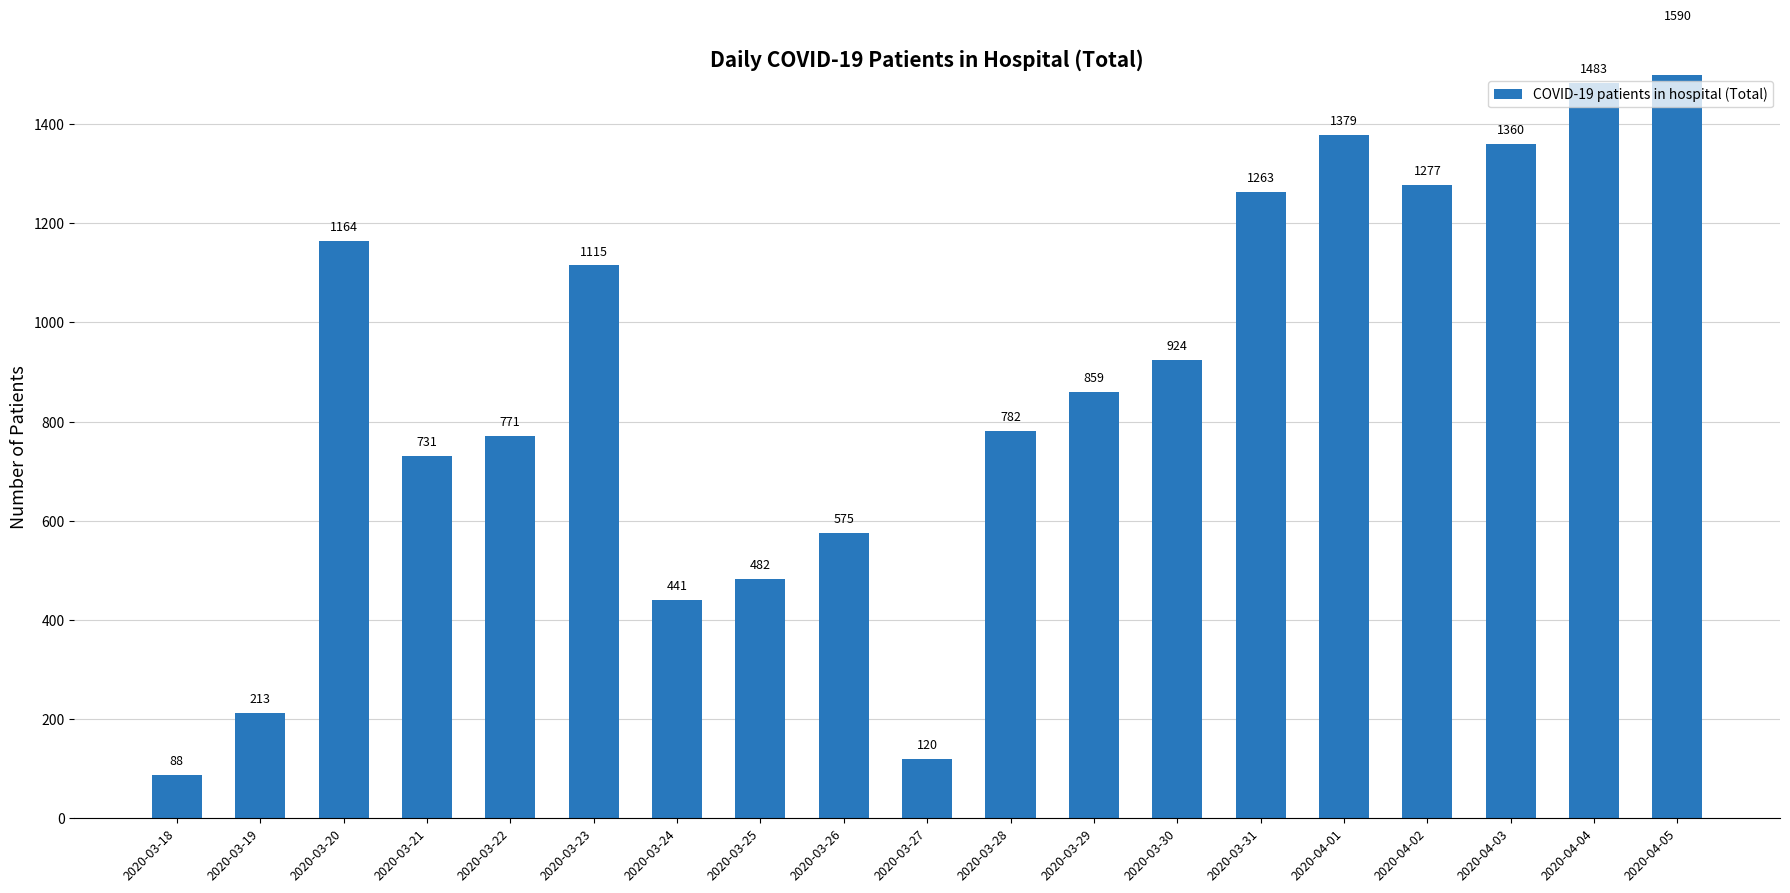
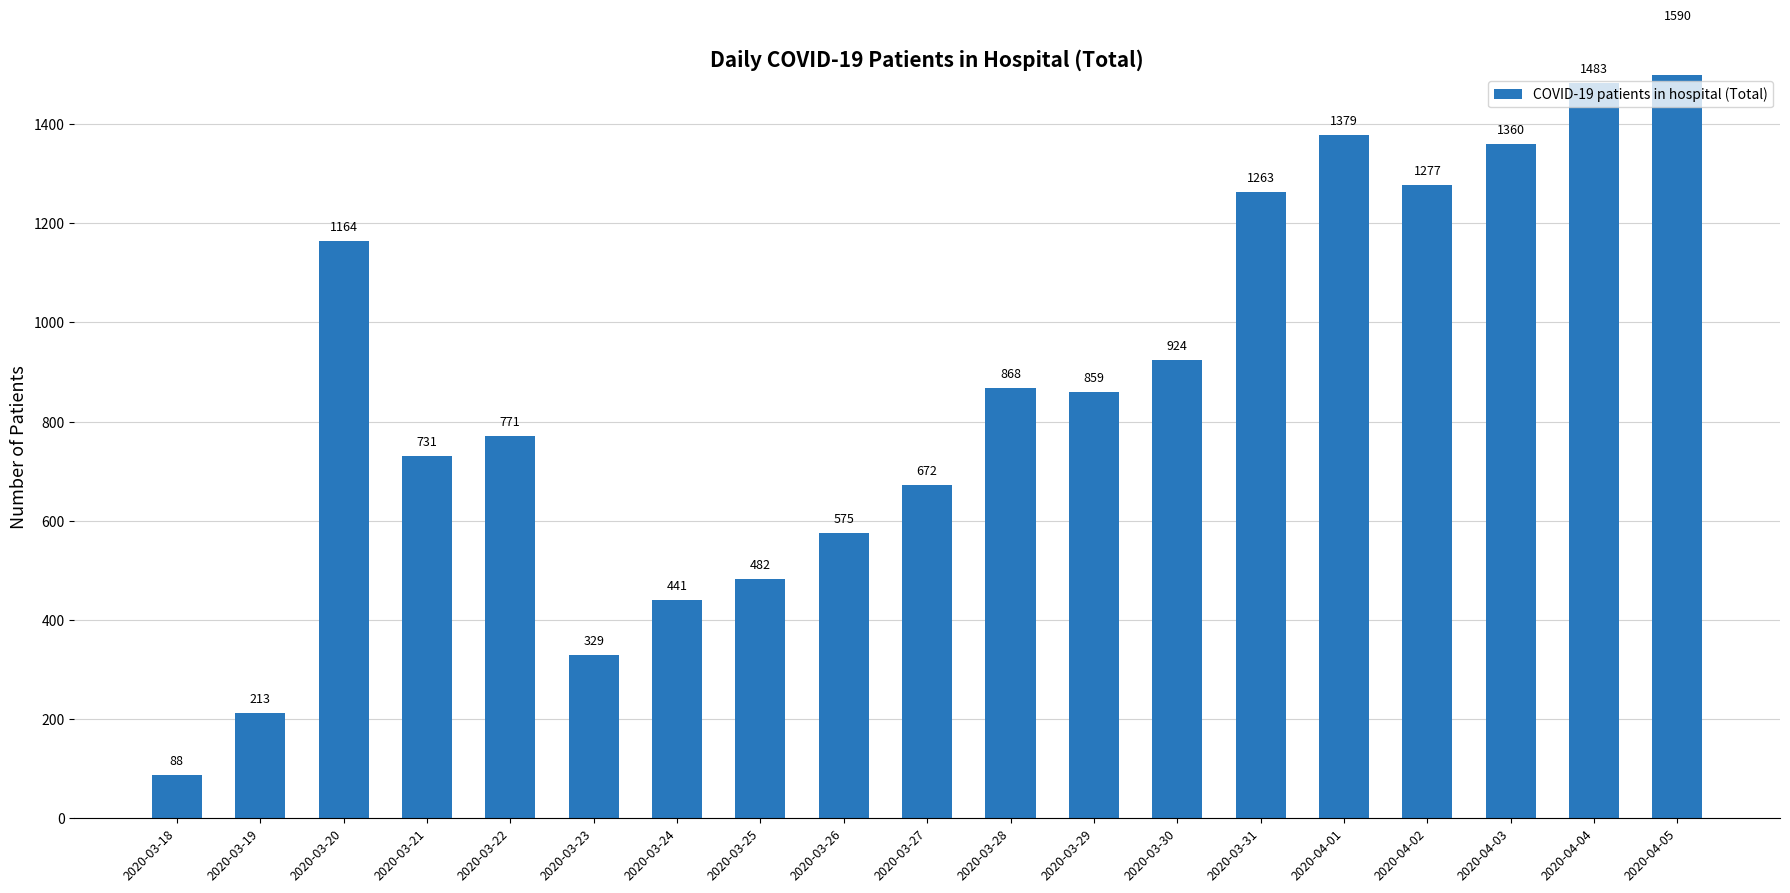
  {
    "2020-03-18": 88,
    "2020-03-19": 213,
    "2020-03-20": 1164,
    "2020-03-21": 731,
    "2020-03-22": 771,
-   "2020-03-23": 1115,
+   "2020-03-23": 329,
    "2020-03-24": 441,
    "2020-03-25": 482,
    "2020-03-26": 575,
-   "2020-03-27": 120,
-   "2020-03-28": 782,
+   "2020-03-27": 672,
+   "2020-03-28": 868,
    "2020-03-29": 859,
    "2020-03-30": 924,
    "2020-03-31": 1263,
    "2020-04-01": 1379,
    "2020-04-02": 1277,
    "2020-04-03": 1360
  }
